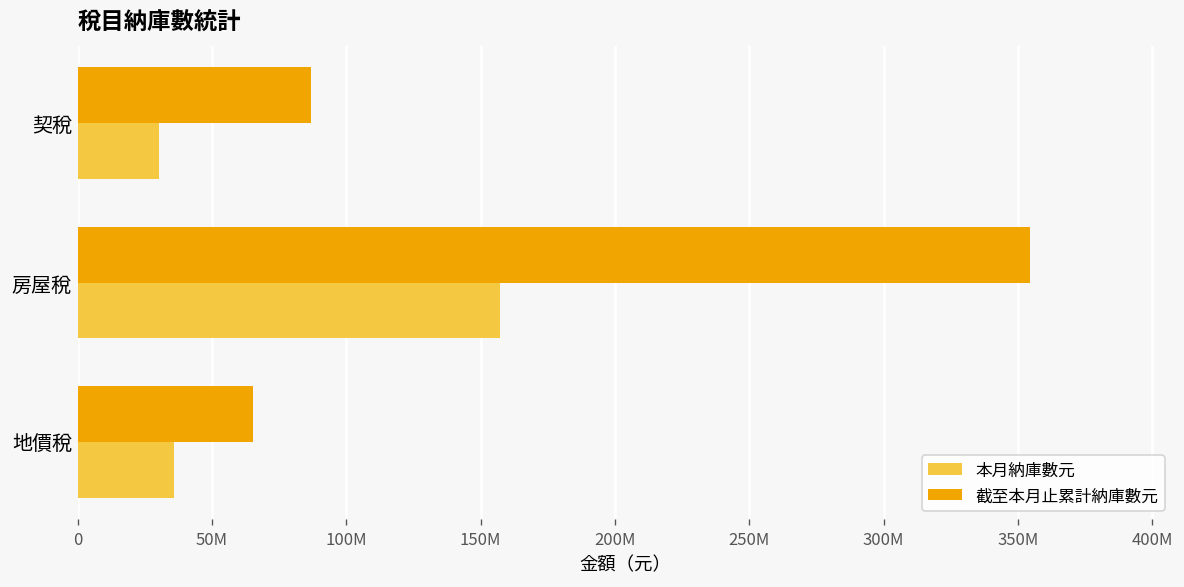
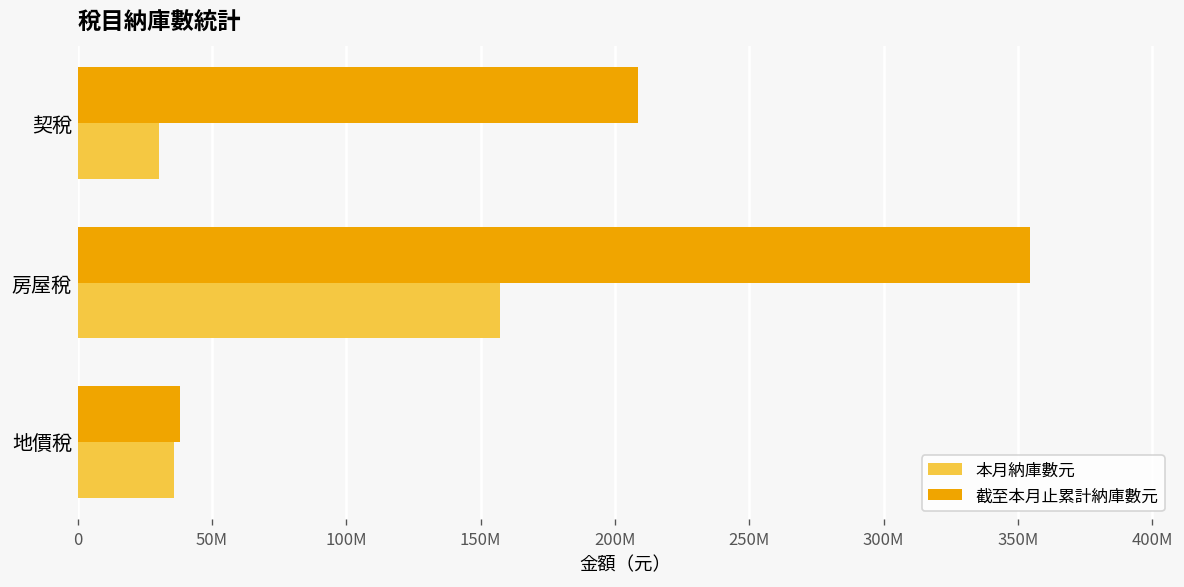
  {
    "本月納庫數元": {
      "契稅": 30000000,
      "房屋稅": 157000000,
      "地價稅": 36000000
    },
    "截至本月止累計納庫數元": {
-     "契稅": 87000000,
+     "契稅": 209000000,
      "房屋稅": 355000000,
-     "地價稅": 65000000
+     "地價稅": 38000000
    }
  }
